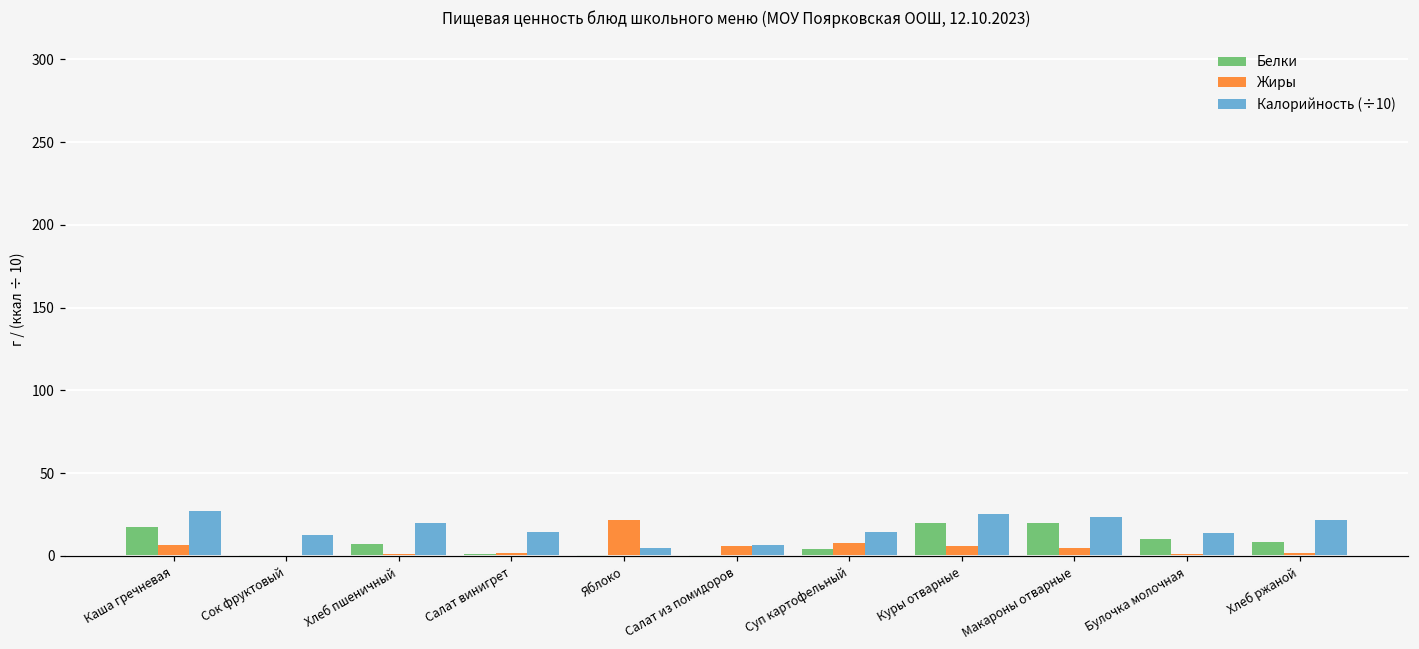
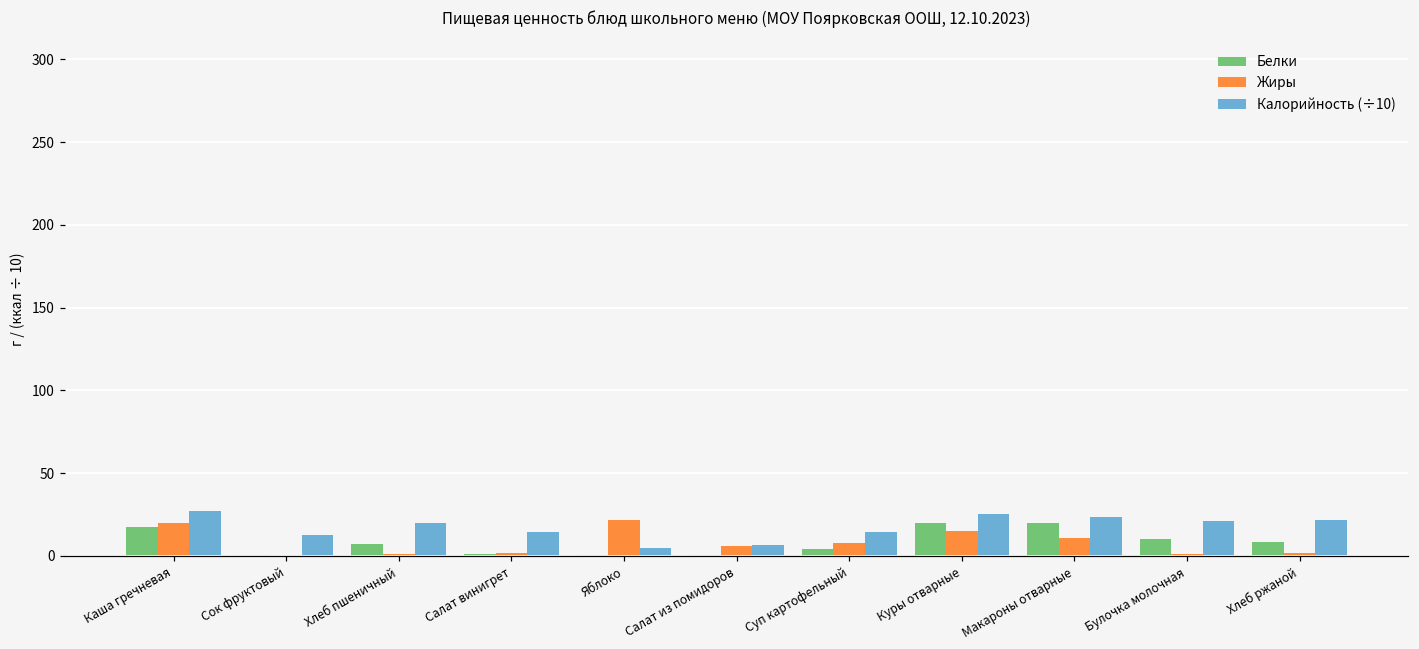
  {
    "Белки": {
      "Каша гречневая": 18,
      "Хлеб пшеничный": 7,
      "Суп картофельный": 4,
      "Куры отварные": 20,
      "Макароны отварные": 20,
      "Булочка молочная": 10,
      "Хлеб ржаной": 8
    },
    "Жиры": {
-     "Каша гречневая": 6,
+     "Каша гречневая": 20,
      "Салат винигрет": 2,
      "Яблоко": 22,
      "Салат из помидоров": 6,
      "Суп картофельный": 8,
-     "Куры отварные": 6,
-     "Макароны отварные": 5
+     "Куры отварные": 15,
+     "Макароны отварные": 11
    },
    "Калорийность (÷10)": {
      "Каша гречневая": 27,
      "Сок фруктовый": 13,
      "Хлеб пшеничный": 20,
      "Салат винигрет": 14,
      "Яблоко": 5,
      "Салат из помидоров": 7,
      "Суп картофельный": 15,
      "Куры отварные": 26,
      "Макароны отварные": 24,
-     "Булочка молочная": 14,
+     "Булочка молочная": 21,
      "Хлеб ржаной": 21
    }
  }
